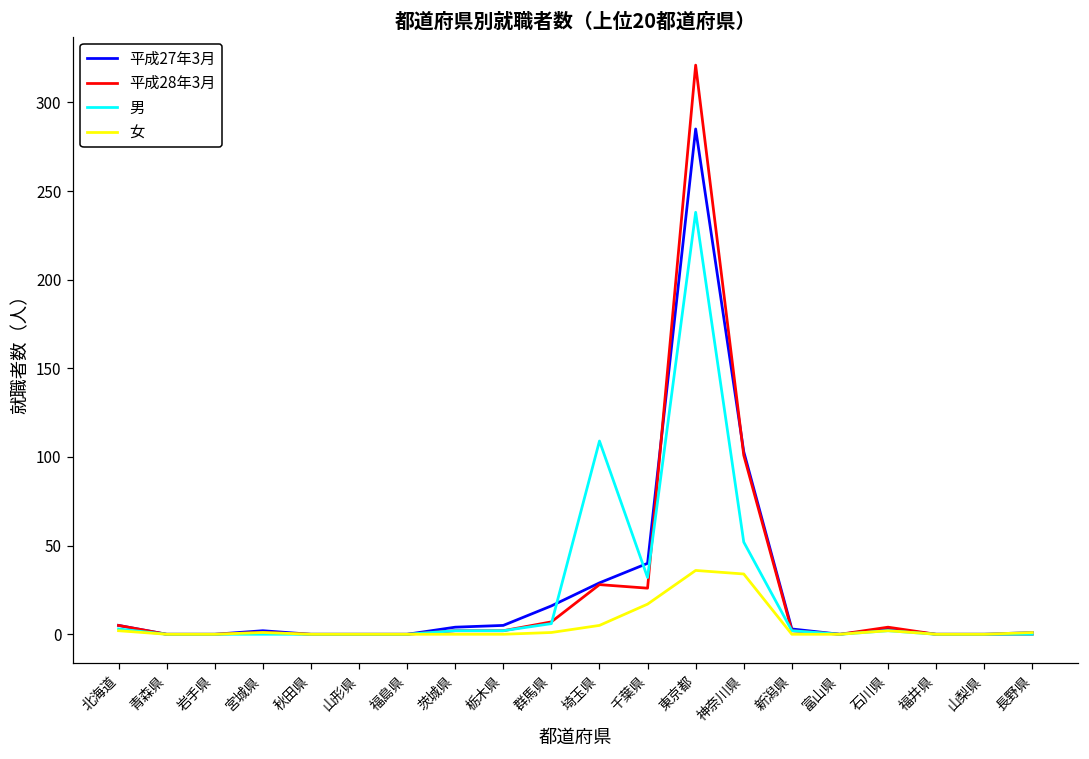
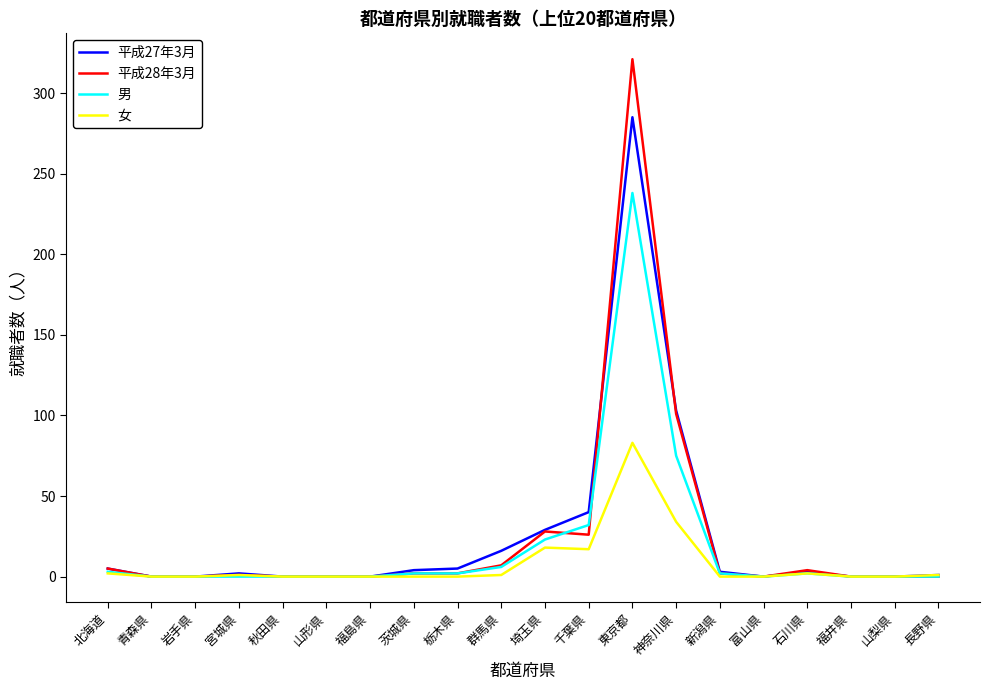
  {
    "平成27年3月": {
      "茨城県": 4,
      "栃木県": 5,
      "群馬県": 16,
      "千葉県": 40,
      "東京都": 285,
      "神奈川県": 103
    },
    "平成28年3月": {
      "千葉県": 26,
      "東京都": 321,
      "神奈川県": 101
    },
    "男": {
-     "埼玉県": 109,
+     "埼玉県": 23,
      "千葉県": 32,
      "東京都": 238,
-     "神奈川県": 52
+     "神奈川県": 75
    },
    "女": {
      "茨城県": 0,
      "栃木県": 0,
      "群馬県": 1,
-     "埼玉県": 5,
+     "埼玉県": 18,
      "千葉県": 17,
-     "東京都": 36,
+     "東京都": 83,
      "神奈川県": 34,
      "新潟県": 0
    }
  }
